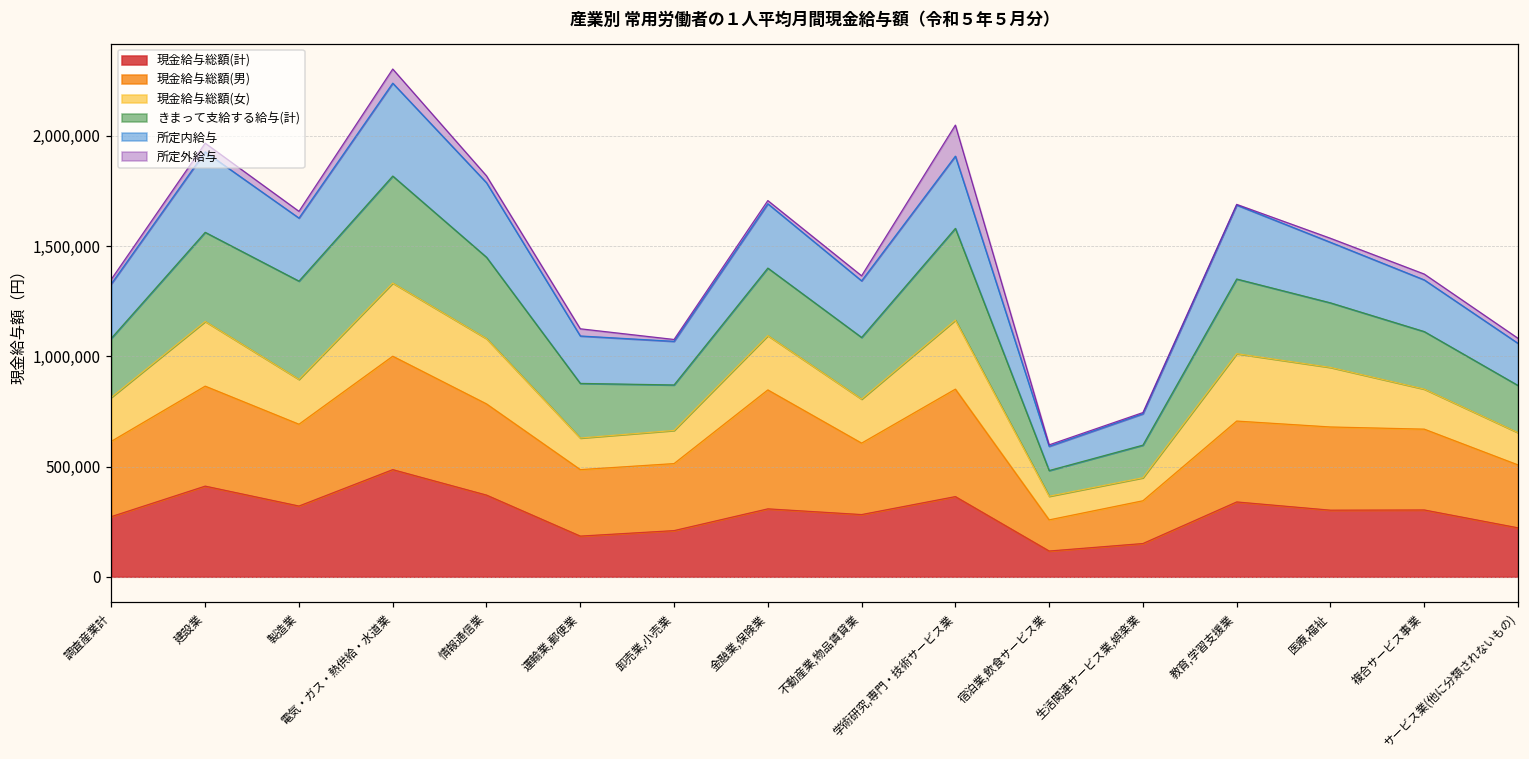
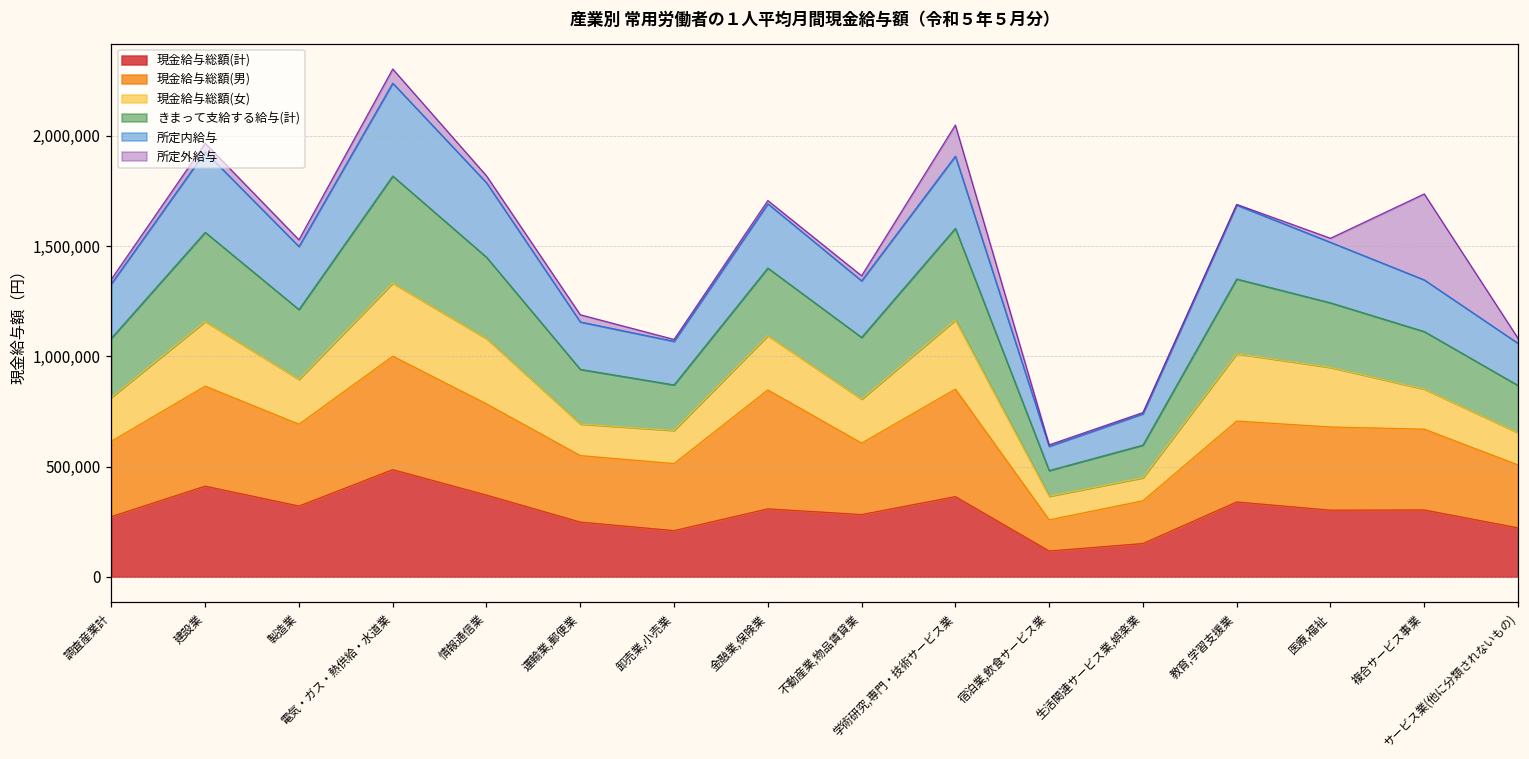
  {
    "現金給与総額(計)": {
      "調査産業計": "270,000",
      "建設業": "410,000",
      "製造業": "320,000",
      "電気・ガス・熱供給・水道業": "490,000",
      "情報通信業": "370,000",
-     "運輸業,郵便業": "180,000",
+     "運輸業,郵便業": "250,000",
      "卸売業,小売業": "210,000",
      "金融業,保険業": "310,000",
      "不動産業,物品賃貸業": "280,000",
      "学術研究,専門・技術サービス業": "360,000",
      "宿泊業,飲食サービス業": "120,000",
      "生活関連サービス業,娯楽業": "150,000",
      "教育,学習支援業": "340,000",
      "医療,福祉": "300,000",
      "複合サービス事業": "300,000",
      "サービス業(他に分類されないもの)": "220,000"
    },
    "現金給与総額(男)": {
      "調査産業計": "340,000",
      "建設業": "450,000",
      "製造業": "370,000",
      "電気・ガス・熱供給・水道業": "510,000",
      "情報通信業": "410,000",
      "運輸業,郵便業": "300,000",
      "卸売業,小売業": "300,000",
      "金融業,保険業": "540,000",
      "不動産業,物品賃貸業": "320,000",
      "学術研究,専門・技術サービス業": "490,000",
      "宿泊業,飲食サービス業": "140,000",
      "生活関連サービス業,娯楽業": "190,000",
      "教育,学習支援業": "370,000",
      "医療,福祉": "380,000",
      "複合サービス事業": "370,000",
      "サービス業(他に分類されないもの)": "290,000"
    },
    "現金給与総額(女)": {
      "調査産業計": "200,000",
      "建設業": "290,000",
      "製造業": "200,000",
      "電気・ガス・熱供給・水道業": "330,000",
      "情報通信業": "300,000",
      "運輸業,郵便業": "140,000",
      "卸売業,小売業": "150,000",
      "金融業,保険業": "250,000",
      "不動産業,物品賃貸業": "200,000",
      "学術研究,専門・技術サービス業": "310,000",
      "宿泊業,飲食サービス業": "110,000",
      "生活関連サービス業,娯楽業": "100,000",
      "教育,学習支援業": "310,000",
      "医療,福祉": "270,000",
      "複合サービス事業": "180,000",
      "サービス業(他に分類されないもの)": "150,000"
    },
    "きまって支給する給与(計)": {
      "調査産業計": "270,000",
      "建設業": "400,000",
-     "製造業": "450,000",
+     "製造業": "320,000",
      "電気・ガス・熱供給・水道業": "490,000",
      "情報通信業": "370,000",
      "運輸業,郵便業": "250,000",
      "卸売業,小売業": "210,000",
      "金融業,保険業": "310,000",
      "不動産業,物品賃貸業": "280,000",
      "学術研究,専門・技術サービス業": "420,000",
      "宿泊業,飲食サービス業": "120,000",
      "生活関連サービス業,娯楽業": "150,000",
      "教育,学習支援業": "340,000",
      "医療,福祉": "290,000",
      "複合サービス事業": "260,000",
      "サービス業(他に分類されないもの)": "210,000"
    },
    "所定内給与": {
      "調査産業計": "250,000",
      "製造業": "290,000",
      "電気・ガス・熱供給・水道業": "420,000",
      "情報通信業": "340,000",
      "運輸業,郵便業": "220,000",
      "金融業,保険業": "290,000",
      "不動産業,物品賃貸業": "260,000",
      "学術研究,専門・技術サービス業": "330,000",
      "医療,福祉": "270,000",
      "複合サービス事業": "230,000",
      "サービス業(他に分類されないもの)": "190,000"
    },
    "所定外給与": {
      "調査産業計": "20,000",
      "製造業": "30,000",
      "電気・ガス・熱供給・水道業": "60,000",
      "情報通信業": "30,000",
      "運輸業,郵便業": "30,000",
      "金融業,保険業": "10,000",
      "不動産業,物品賃貸業": "20,000",
      "学術研究,専門・技術サービス業": "140,000",
      "医療,福祉": "20,000",
-     "複合サービス事業": "30,000",
+     "複合サービス事業": "390,000",
      "サービス業(他に分類されないもの)": "20,000"
    }
  }
